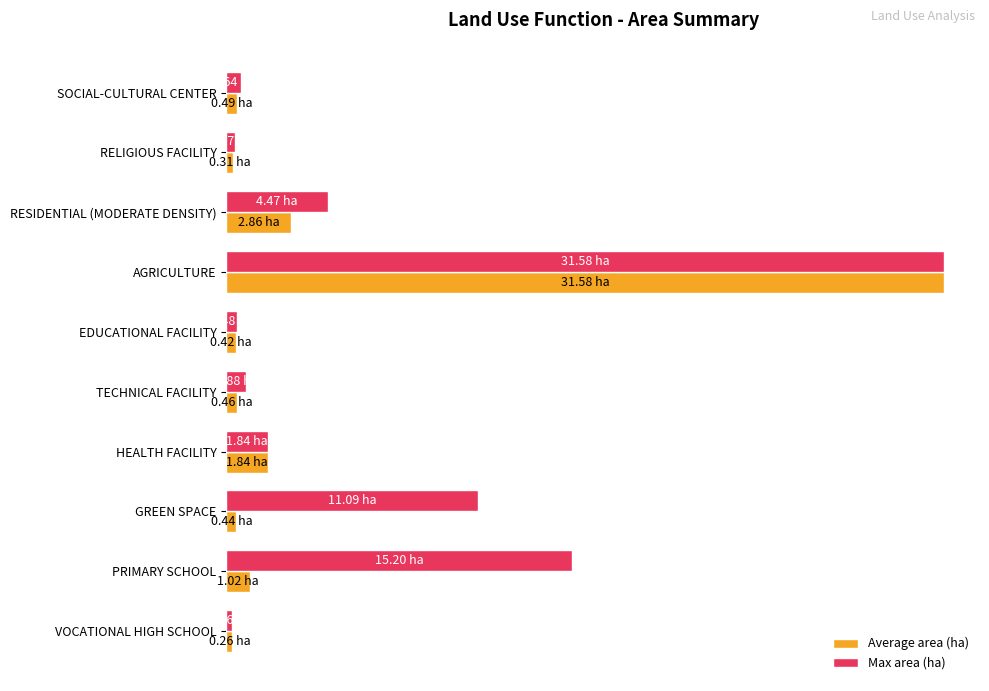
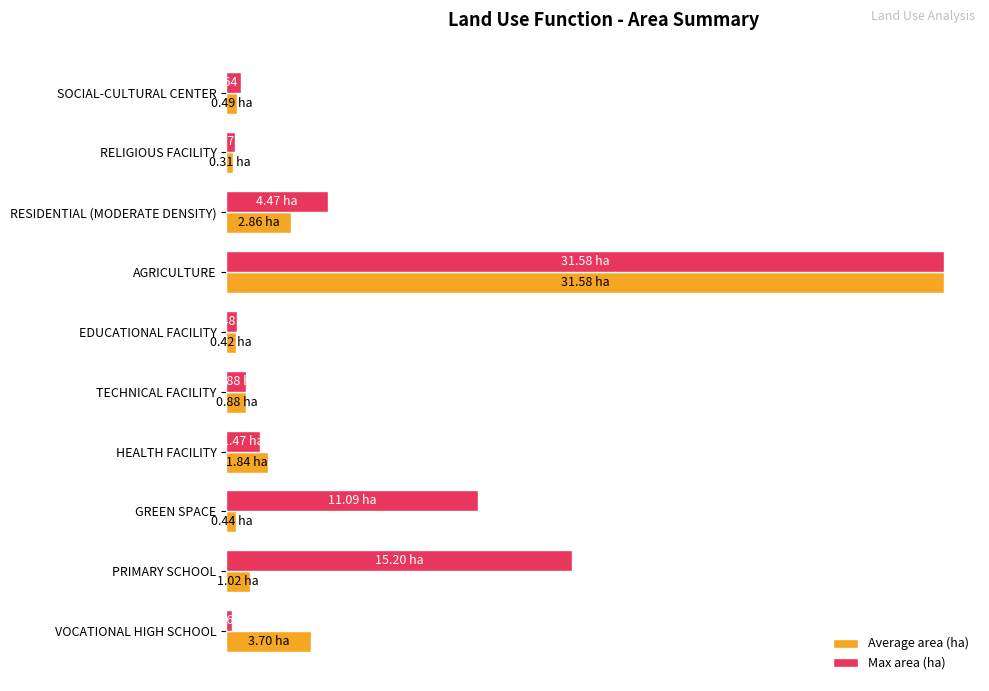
  {
    "Average area (ha)": {
      "SOCIAL-CULTURAL CENTER": 0.49,
      "RELIGIOUS FACILITY": 0.31,
      "RESIDENTIAL (MODERATE DENSITY)": 2.86,
      "AGRICULTURE": 31.58,
      "EDUCATIONAL FACILITY": 0.42,
-     "TECHNICAL FACILITY": 0.46,
+     "TECHNICAL FACILITY": 0.88,
      "HEALTH FACILITY": 1.84,
      "GREEN SPACE": 0.44,
      "PRIMARY SCHOOL": 1.02,
-     "VOCATIONAL HIGH SCHOOL": 0.26
+     "VOCATIONAL HIGH SCHOOL": 3.70
    },
    "Max area (ha)": {
      "RESIDENTIAL (MODERATE DENSITY)": 4.47,
      "AGRICULTURE": 31.58,
-     "HEALTH FACILITY": 1.84,
+     "HEALTH FACILITY": 1.47,
      "GREEN SPACE": 11.09,
      "PRIMARY SCHOOL": 15.20
    }
  }
